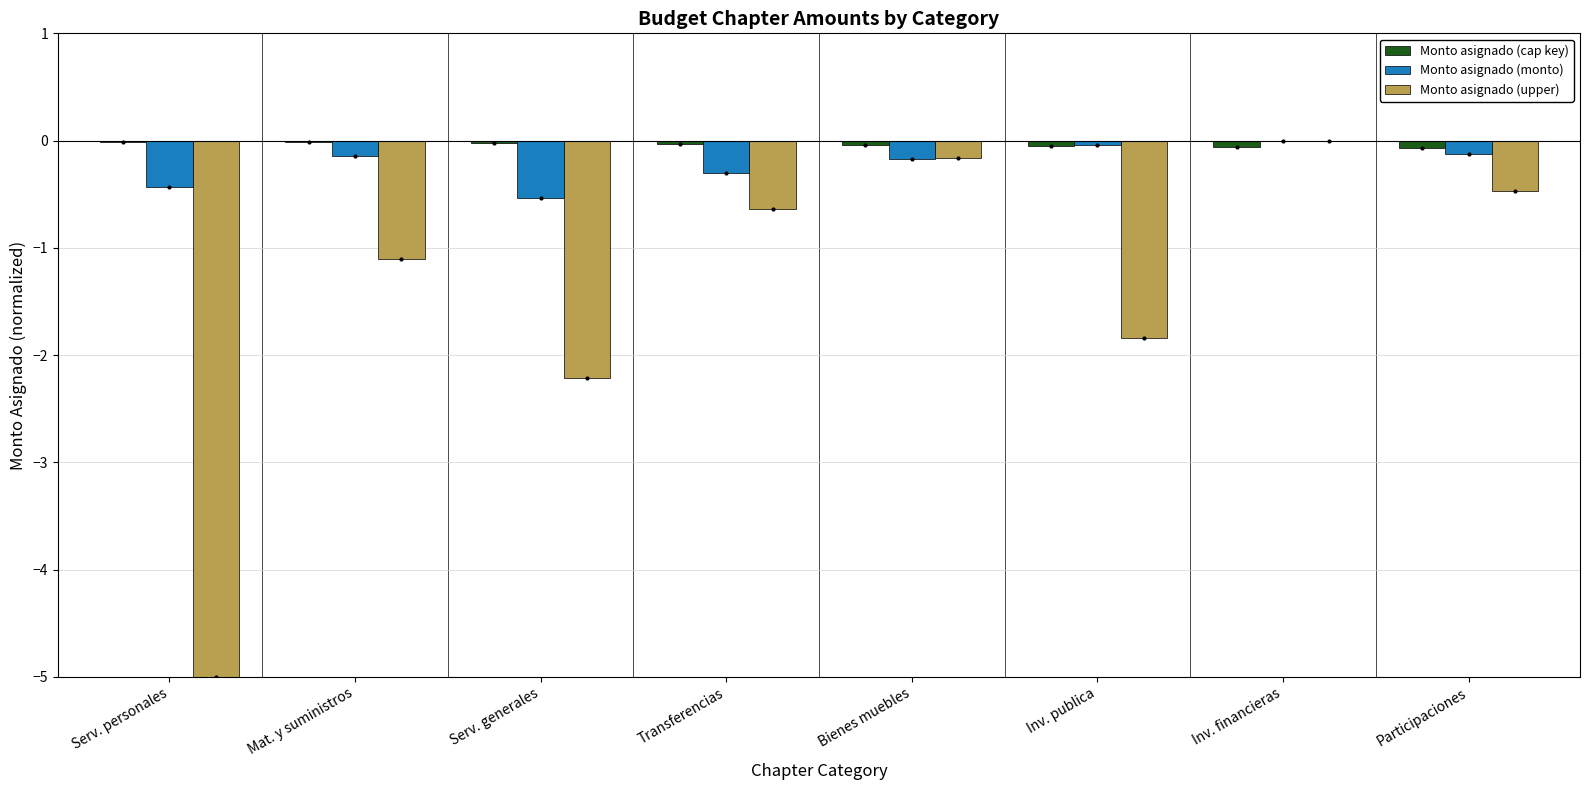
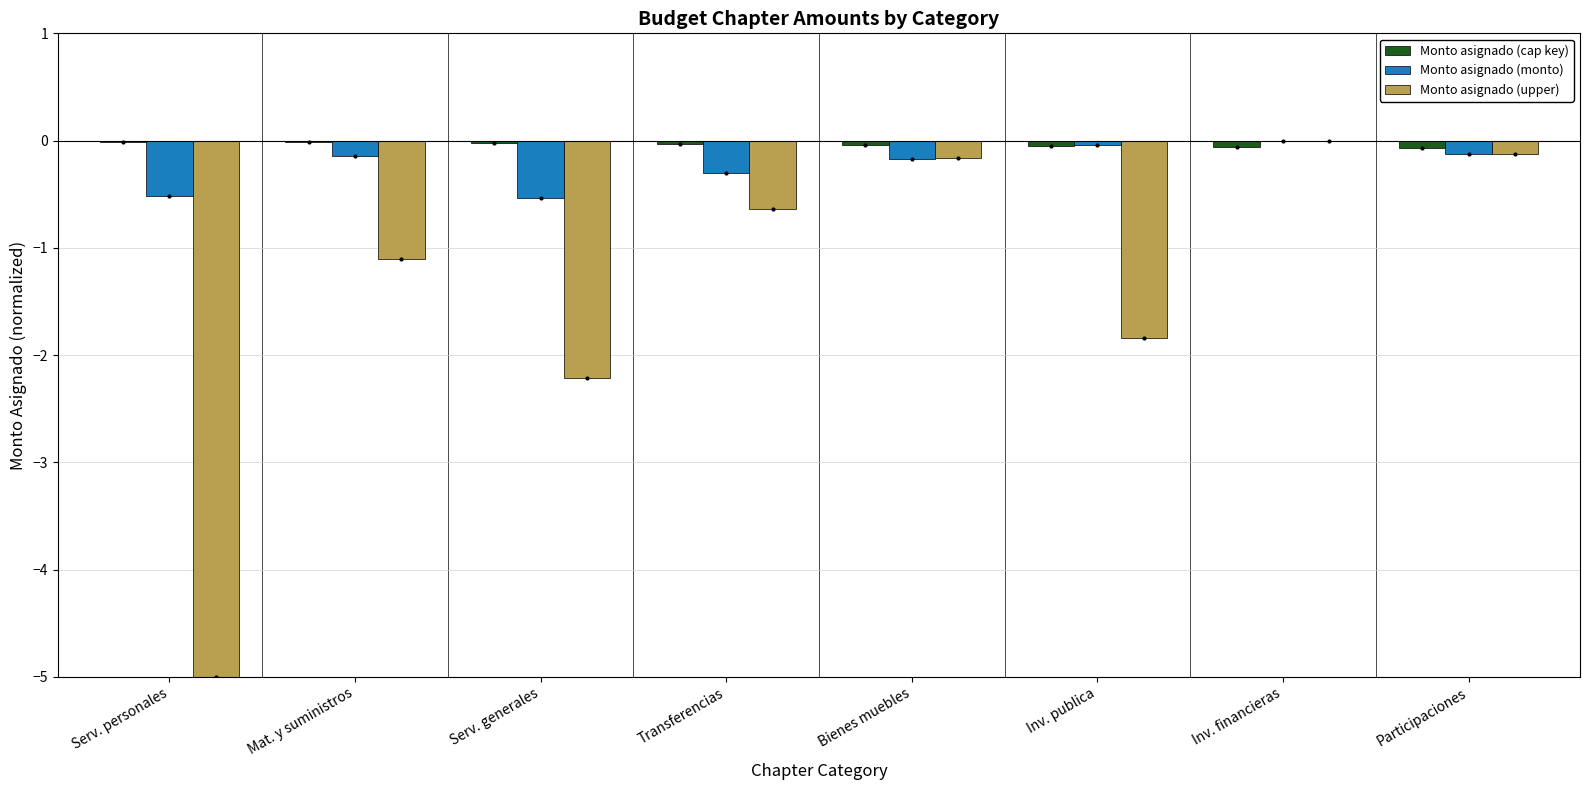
  {
    "Monto asignado (cap key)": {
      "Serv. generales": -0.03,
      "Transferencias": -0.03,
      "Bienes muebles": -0.04,
      "Inv. publica": -0.05,
      "Inv. financieras": -0.06,
      "Participaciones": -0.07
    },
    "Monto asignado (monto)": {
-     "Serv. personales": -0.43,
+     "Serv. personales": -0.52,
      "Mat. y suministros": -0.15,
      "Serv. generales": -0.54,
      "Transferencias": -0.30,
      "Bienes muebles": -0.17,
      "Inv. publica": -0.04,
      "Participaciones": -0.12
    },
    "Monto asignado (upper)": {
      "Serv. personales": -5.00,
      "Mat. y suministros": -1.10,
      "Serv. generales": -2.21,
      "Transferencias": -0.64,
      "Bienes muebles": -0.16,
      "Inv. publica": -1.84,
-     "Participaciones": -0.47
+     "Participaciones": -0.12
    }
  }
